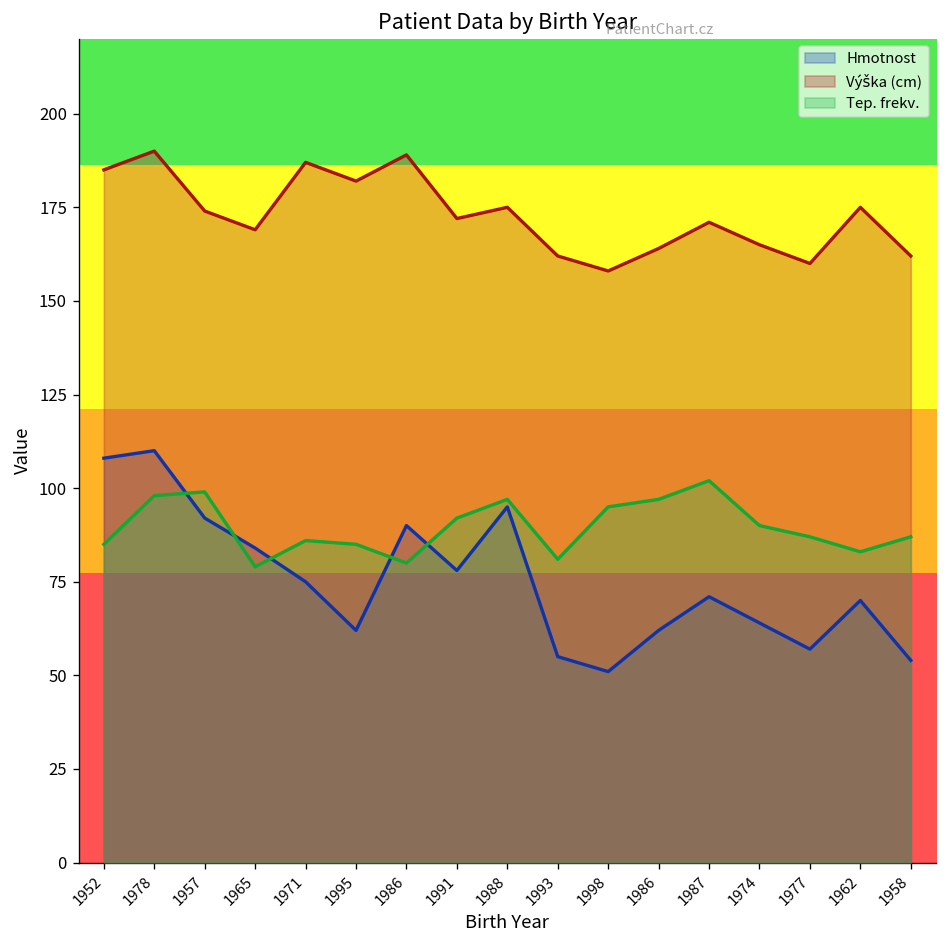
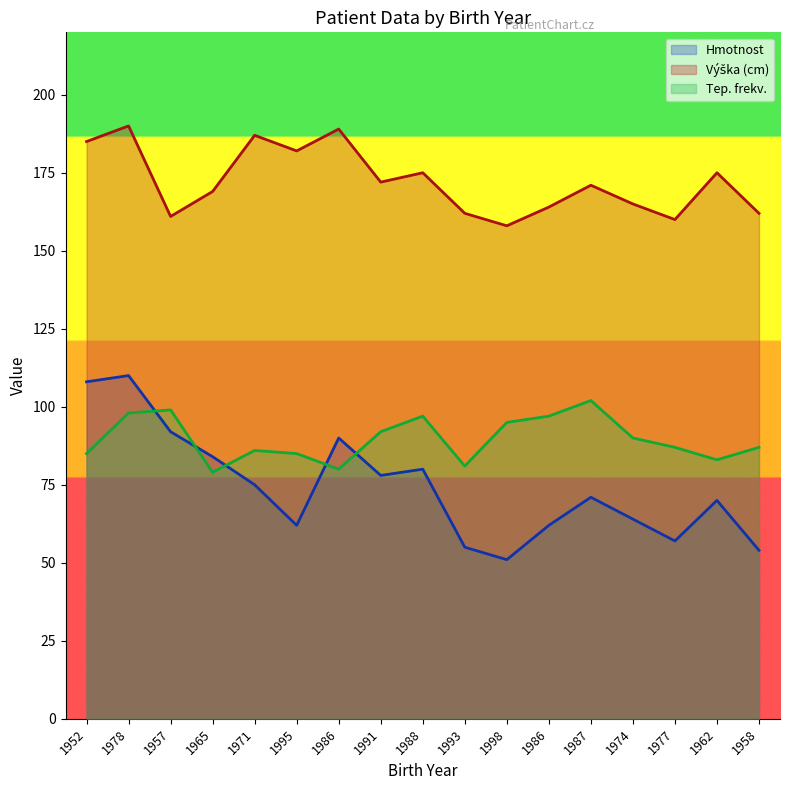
  {
    "Hmotnost": {
      "1952": 108,
      "1978": 110,
      "1957": 92,
      "1965": 84,
      "1971": 75,
      "1995": 62,
      "1991": 78,
-     "1988": 95,
+     "1988": 80,
      "1993": 55,
      "1998": 51,
      "1987": 71,
      "1974": 64,
      "1977": 57,
      "1962": 70,
      "1958": 54
    },
    "Výška (cm)": {
      "1952": 185,
      "1978": 190,
-     "1957": 174,
+     "1957": 161,
      "1965": 169,
      "1971": 187,
      "1995": 182,
      "1991": 172,
      "1988": 175,
      "1993": 162,
      "1998": 158,
      "1987": 171,
      "1974": 165,
      "1977": 160,
      "1962": 175,
      "1958": 162
    },
    "Tep. frekv.": {
      "1952": 85,
      "1978": 98,
      "1957": 99,
      "1965": 79,
      "1971": 86,
      "1995": 85,
      "1991": 92,
      "1988": 97,
      "1993": 81,
      "1998": 95,
      "1987": 102,
      "1974": 90,
      "1977": 87,
      "1962": 83,
      "1958": 87
    }
  }
